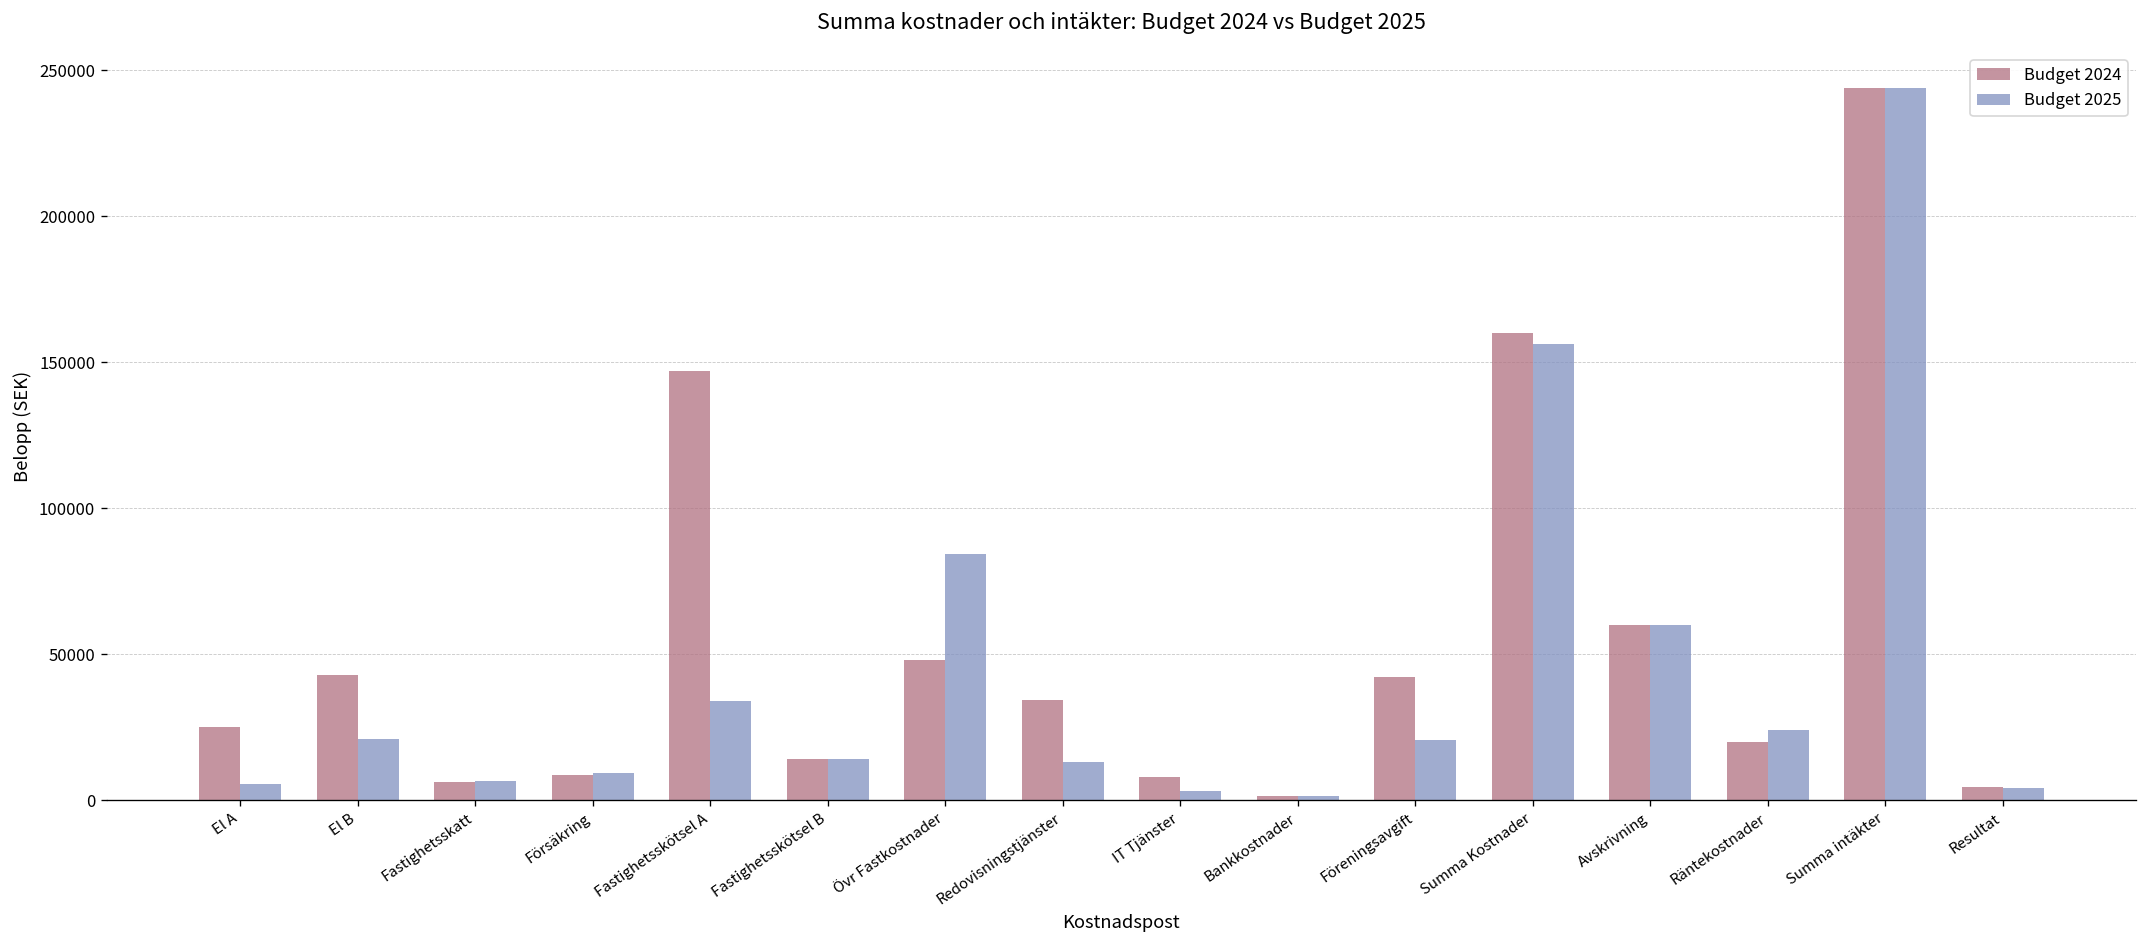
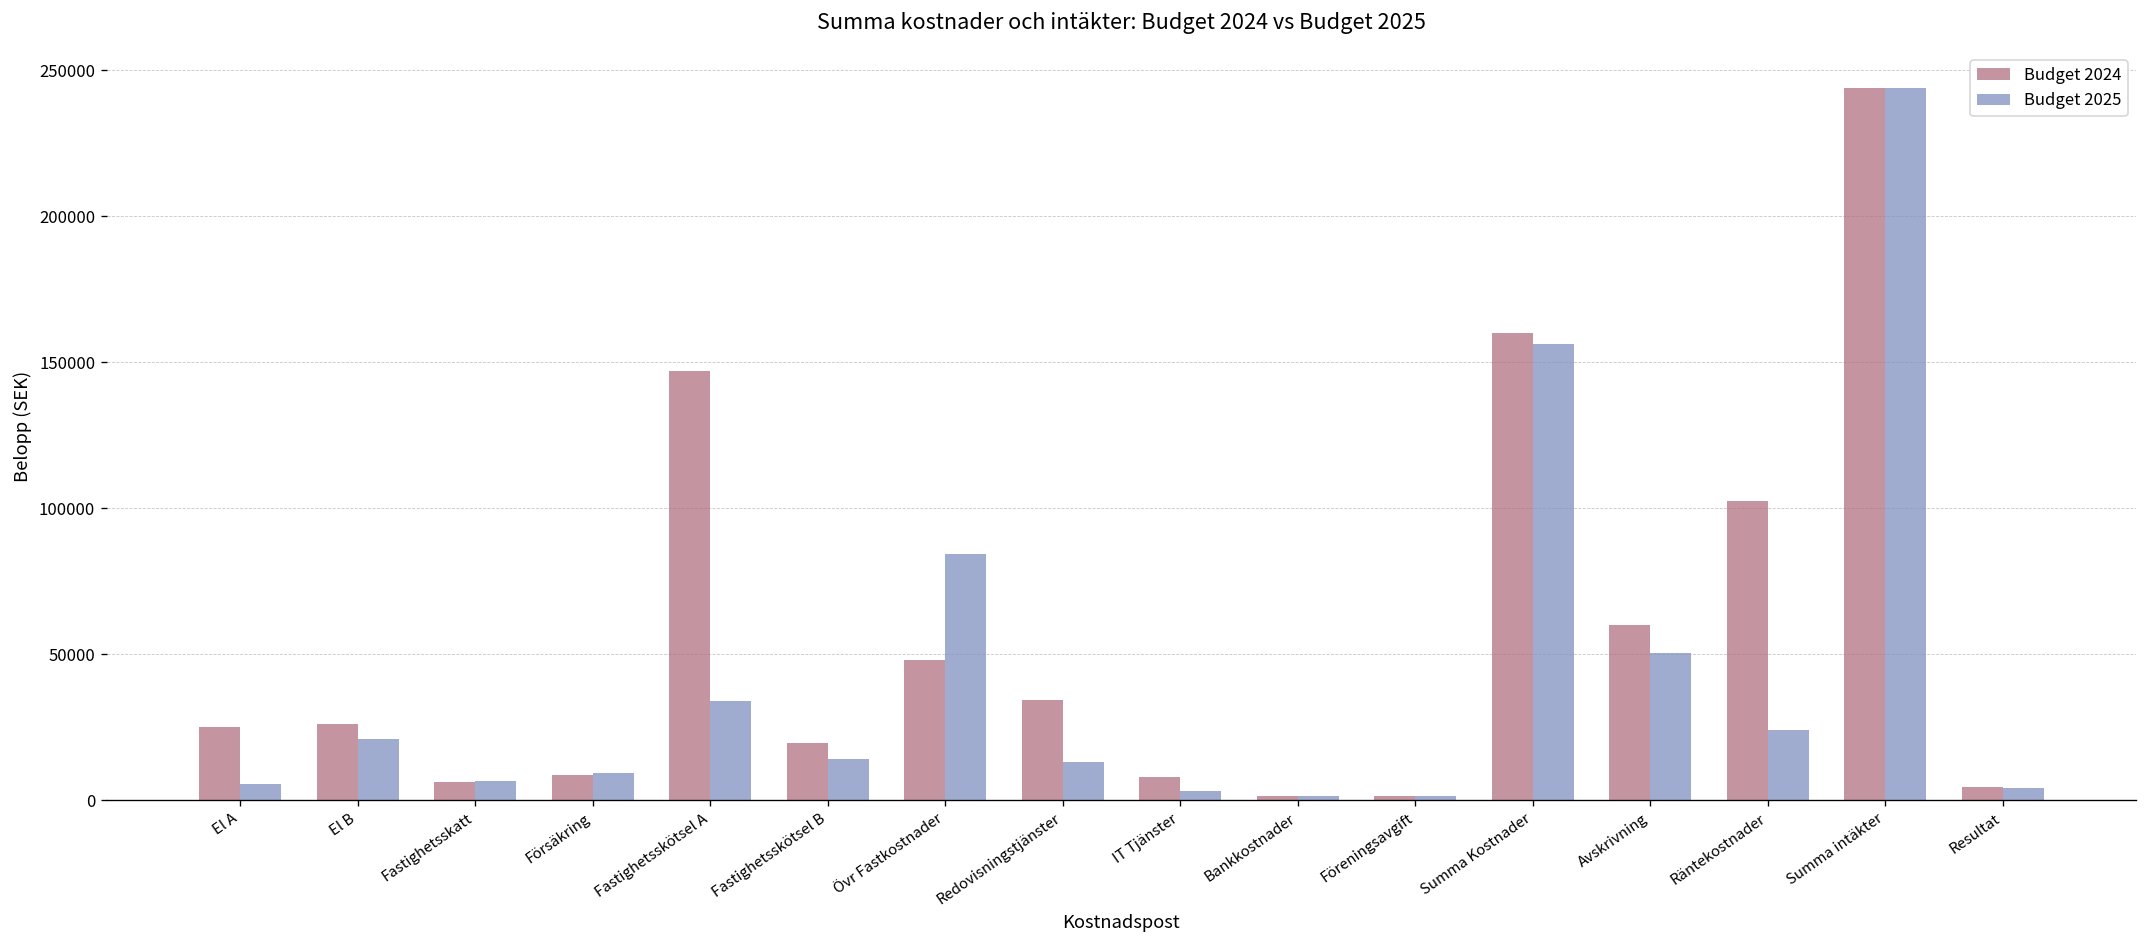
  {
    "Budget 2024": {
      "El A": 25000,
-     "El B": 43000,
+     "El B": 26000,
      "Fastighetsskatt": 6000,
      "Försäkring": 9000,
      "Fastighetsskötsel A": 147000,
-     "Fastighetsskötsel B": 14000,
+     "Fastighetsskötsel B": 19000,
      "Övr Fastkostnader": 48000,
      "Redovisningstjänster": 34000,
      "IT Tjänster": 8000,
      "Bankkostnader": 1000,
-     "Föreningsavgift": 42000,
+     "Föreningsavgift": 1000,
      "Summa Kostnader": 160000,
      "Avskrivning": 60000,
-     "Räntekostnader": 20000,
+     "Räntekostnader": 102000,
      "Summa intäkter": 244000,
      "Resultat": 4000
    },
    "Budget 2025": {
      "El A": 5000,
      "El B": 21000,
      "Fastighetsskatt": 6000,
      "Försäkring": 9000,
      "Fastighetsskötsel A": 34000,
      "Fastighetsskötsel B": 14000,
      "Övr Fastkostnader": 84000,
      "Redovisningstjänster": 13000,
      "IT Tjänster": 3000,
      "Bankkostnader": 1000,
-     "Föreningsavgift": 20000,
+     "Föreningsavgift": 1000,
      "Summa Kostnader": 156000,
-     "Avskrivning": 60000,
+     "Avskrivning": 50000,
      "Räntekostnader": 24000,
      "Summa intäkter": 244000,
      "Resultat": 4000
    }
  }
